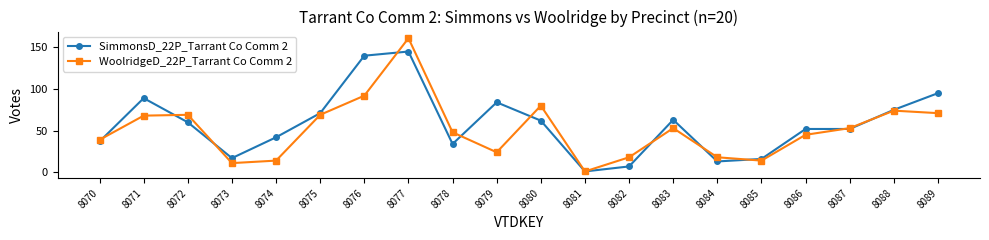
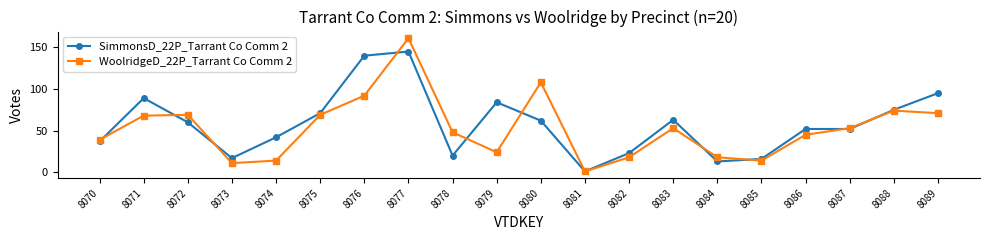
  {
    "SimmonsD_22P_Tarrant Co Comm 2": {
      "8071": 90,
      "8072": 60,
      "8073": 20,
      "8074": 40,
      "8076": 140,
      "8077": 150,
-     "8078": 30,
+     "8078": 20,
      "8079": 80,
      "8080": 60,
-     "8082": 10,
+     "8082": 20,
      "8083": 60,
      "8084": 10,
      "8086": 50,
      "8089": 100
    },
    "WoolridgeD_22P_Tarrant Co Comm 2": {
      "8071": 70,
      "8072": 70,
      "8073": 10,
      "8074": 10,
      "8076": 90,
      "8077": 160,
      "8078": 50,
      "8079": 20,
-     "8080": 80,
+     "8080": 110,
      "8082": 20,
      "8083": 50,
      "8084": 20,
      "8086": 50,
      "8089": 70
    }
  }
